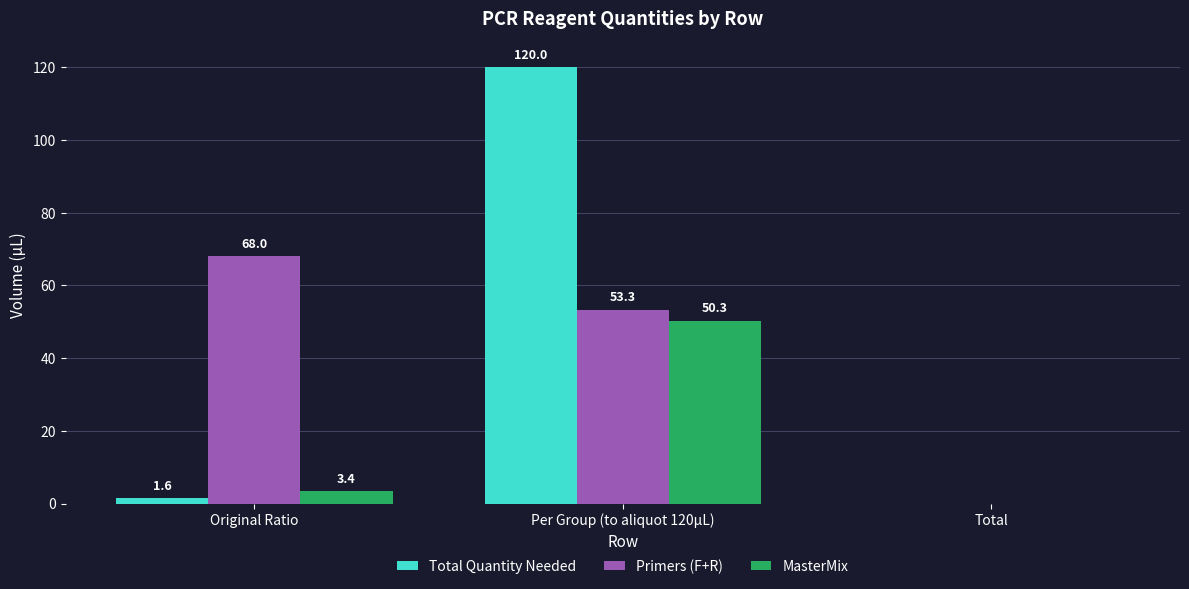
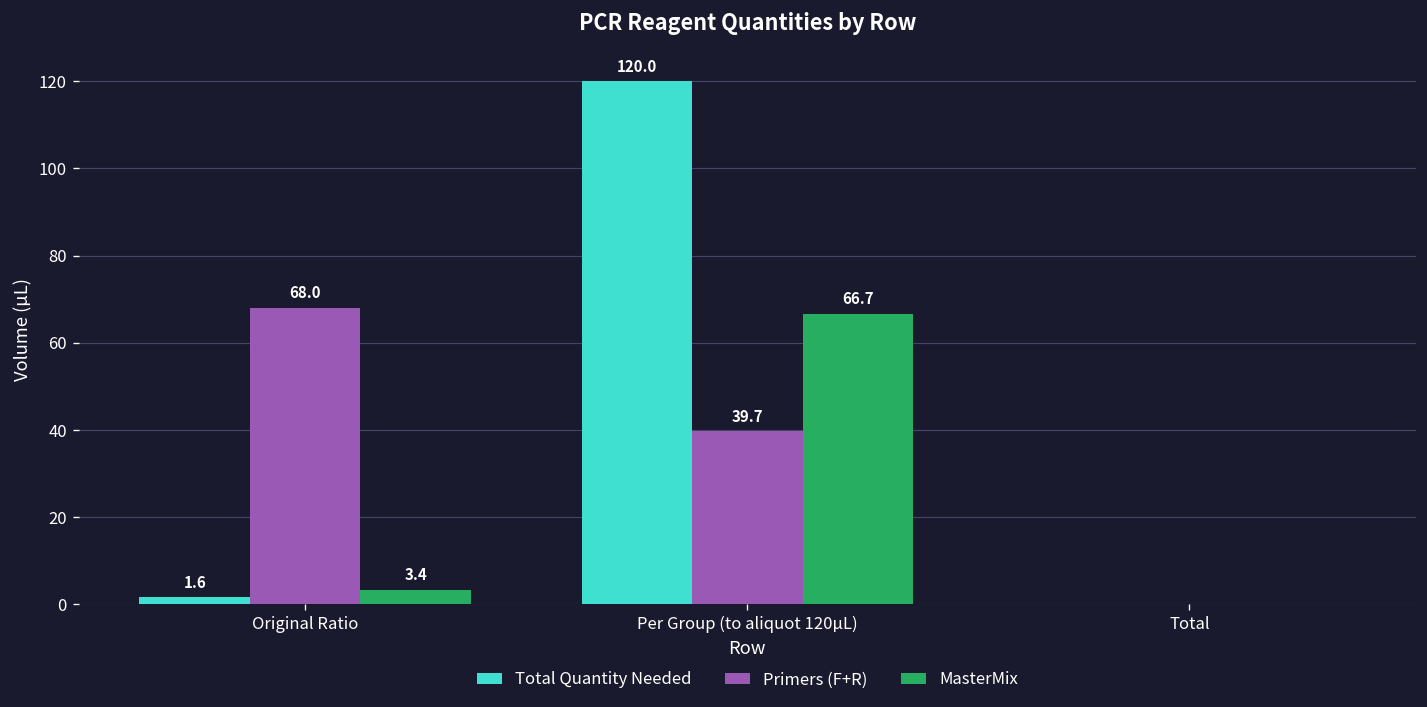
  {
    "Total Quantity Needed": {
      "Original Ratio": 1.6,
      "Per Group (to aliquot 120µL)": 120.0
    },
    "Primers (F+R)": {
      "Original Ratio": 68.0,
-     "Per Group (to aliquot 120µL)": 53.3
+     "Per Group (to aliquot 120µL)": 39.7
    },
    "MasterMix": {
      "Original Ratio": 3.4,
-     "Per Group (to aliquot 120µL)": 50.3
+     "Per Group (to aliquot 120µL)": 66.7
    }
  }
